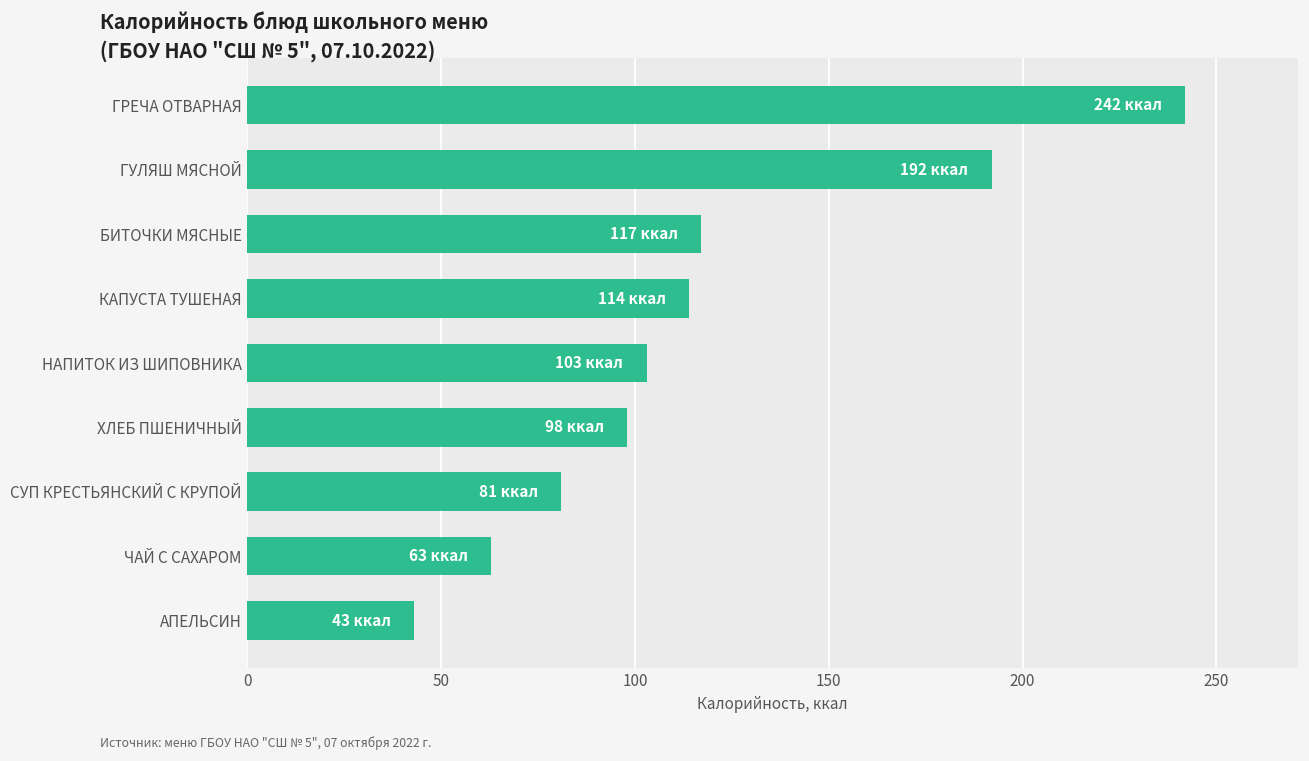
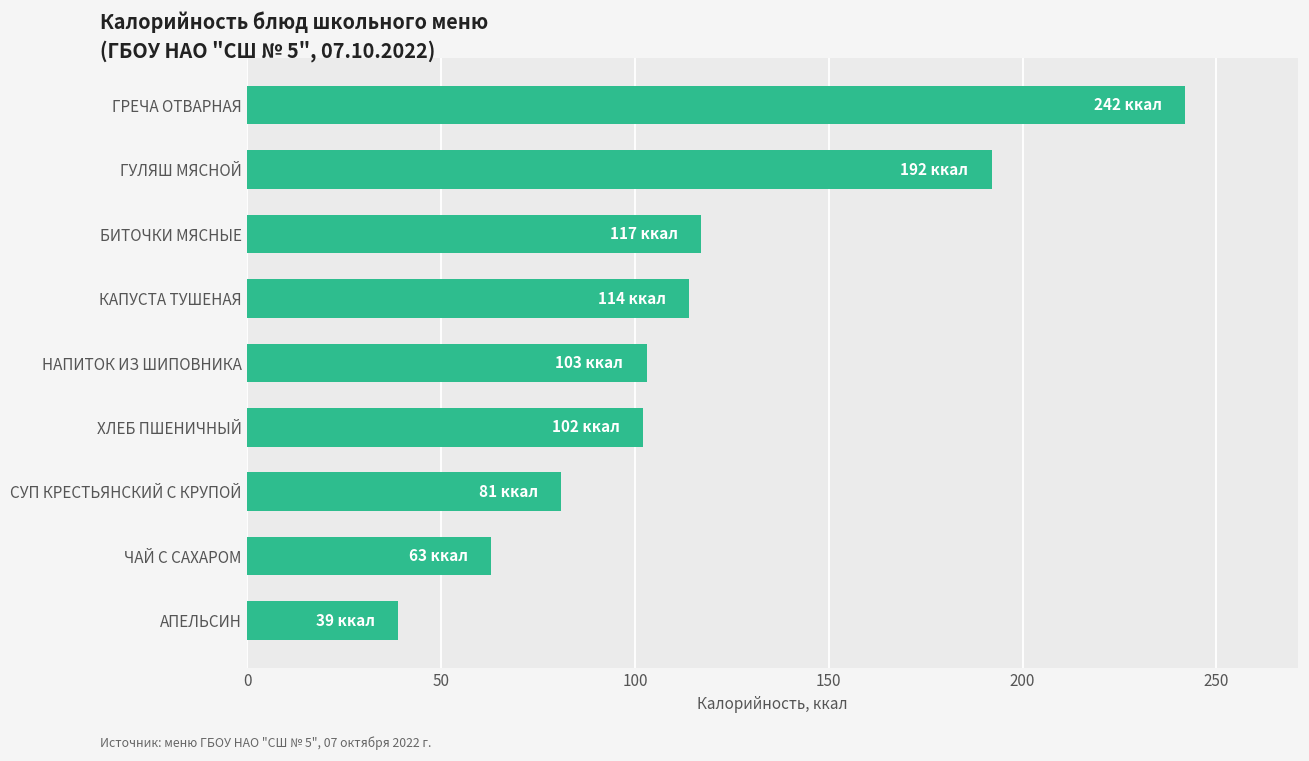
  {
    "ГРЕЧА ОТВАРНАЯ": 242,
    "ГУЛЯШ МЯСНОЙ": 192,
    "БИТОЧКИ МЯСНЫЕ": 117,
    "КАПУСТА ТУШЕНАЯ": 114,
    "НАПИТОК ИЗ ШИПОВНИКА": 103,
-   "ХЛЕБ ПШЕНИЧНЫЙ": 98,
+   "ХЛЕБ ПШЕНИЧНЫЙ": 102,
    "СУП КРЕСТЬЯНСКИЙ С КРУПОЙ": 81,
    "ЧАЙ С САХАРОМ": 63,
-   "АПЕЛЬСИН": 43
+   "АПЕЛЬСИН": 39
  }
